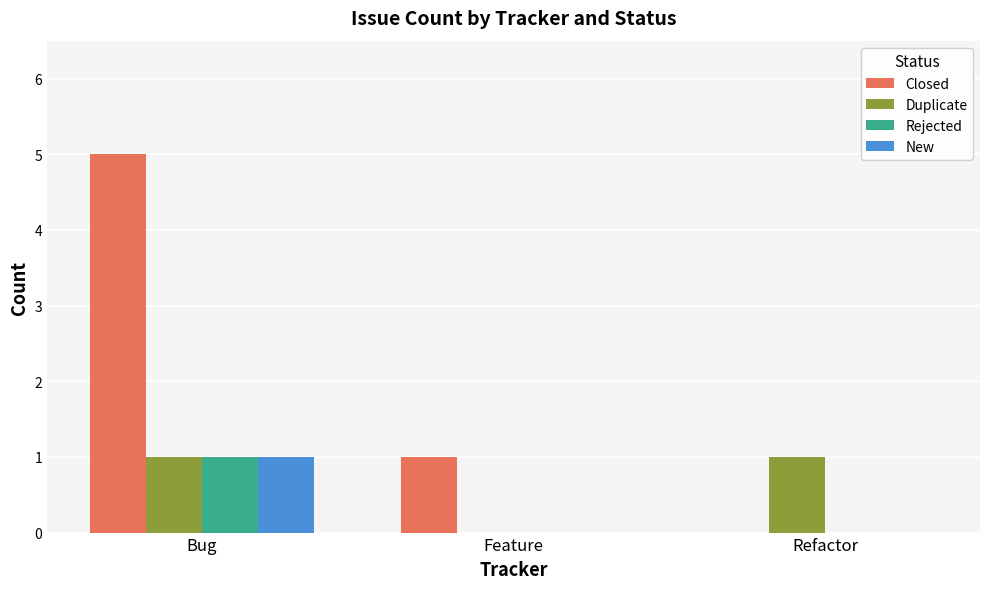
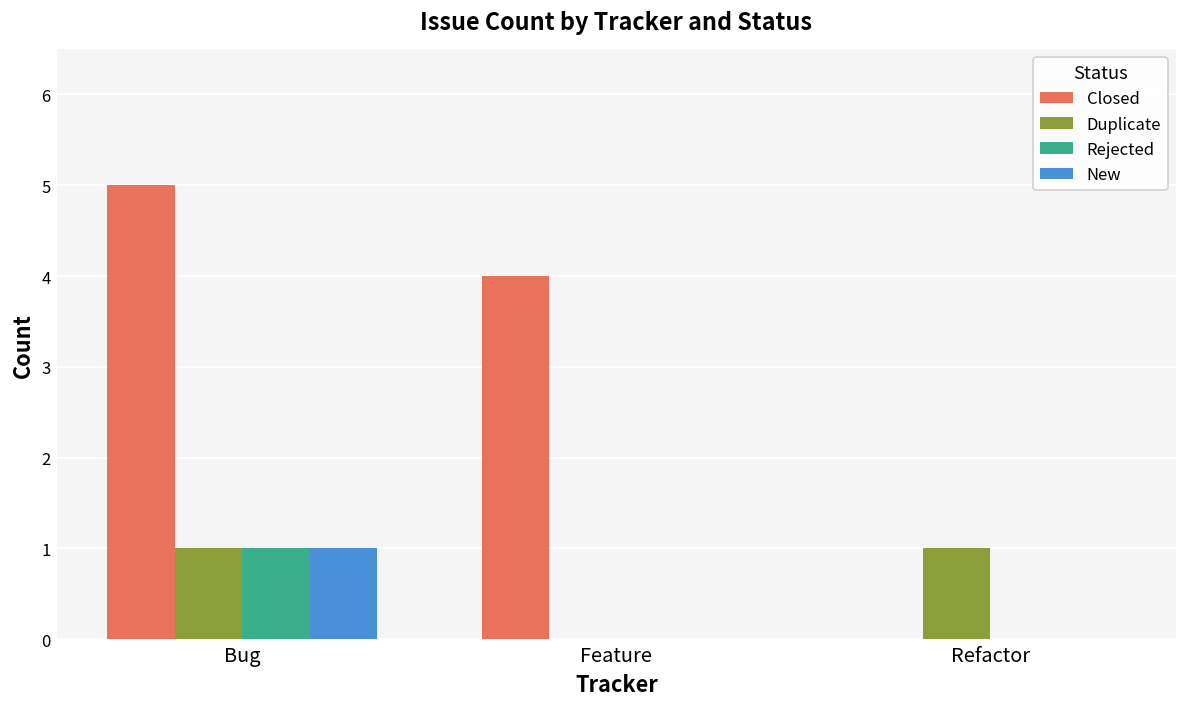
  {
    "Closed": {
      "Bug": 5,
-     "Feature": 1,
+     "Feature": 4,
      "Refactor": 0
    },
    "Duplicate": {
      "Bug": 1,
      "Feature": 0,
      "Refactor": 1
    },
    "Rejected": {
      "Bug": 1,
      "Feature": 0,
      "Refactor": 0
    },
    "New": {
      "Bug": 1,
      "Feature": 0,
      "Refactor": 0
    }
  }
